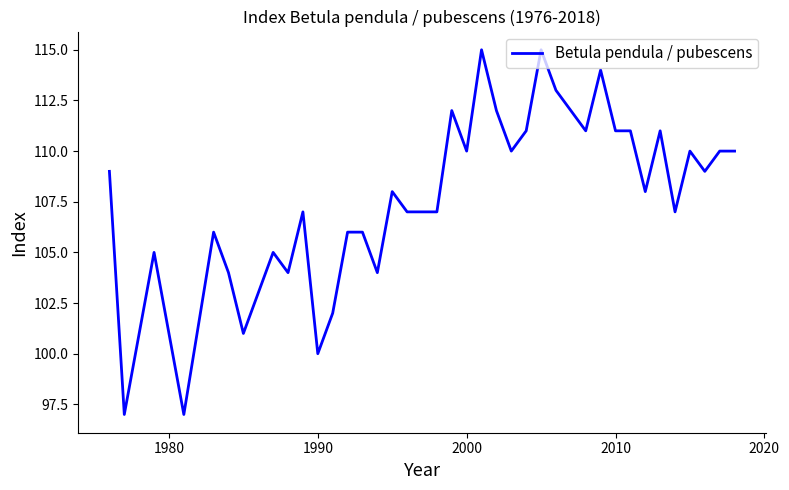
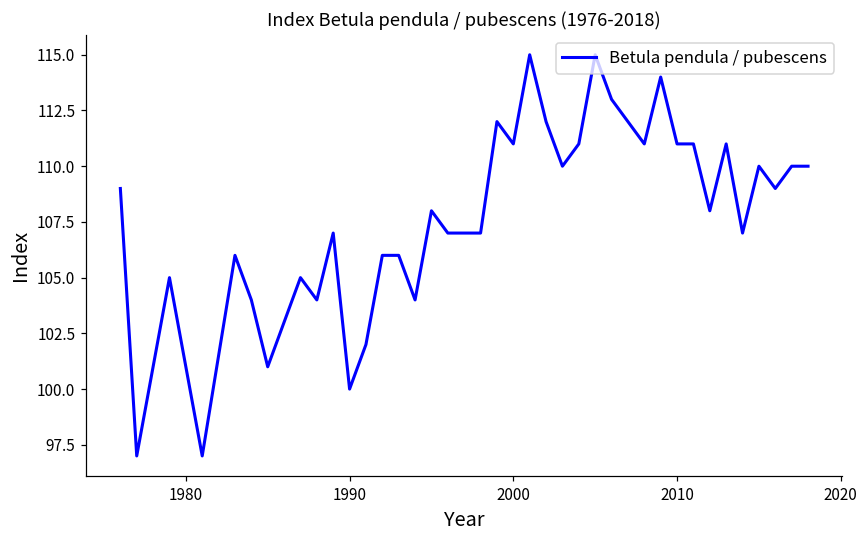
  {
    "1980": 101,
    "1990": 100,
-   "2000": 110,
+   "2000": 111,
    "2010": 111
  }
